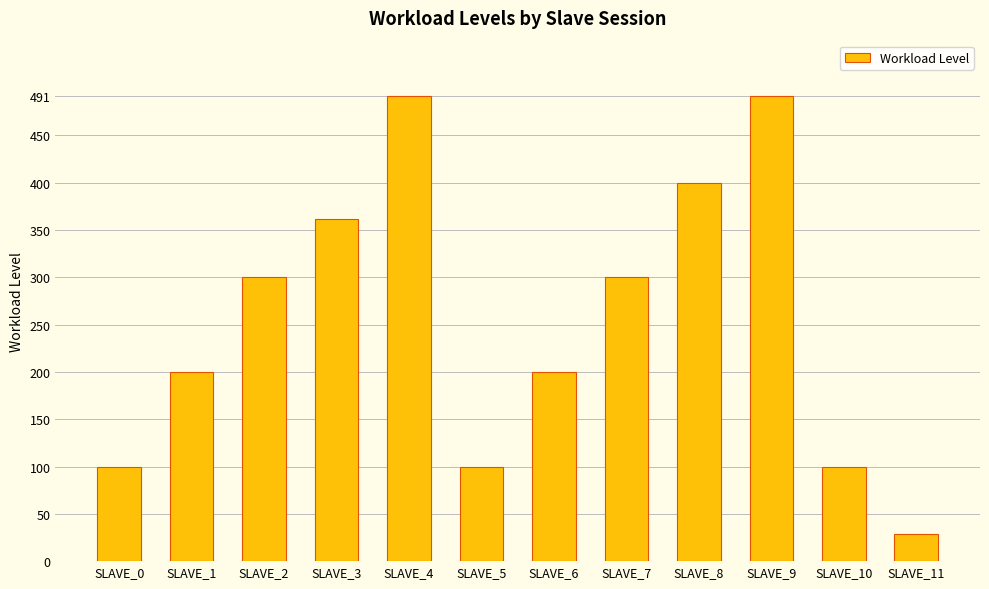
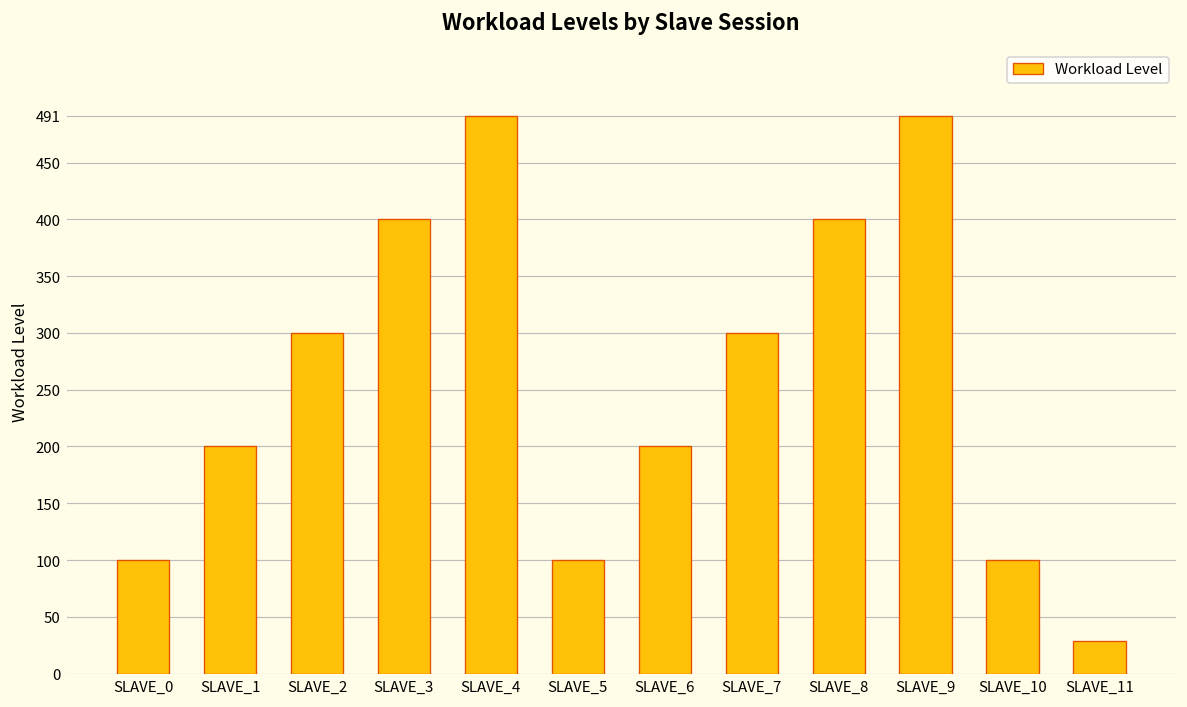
  {
    "SLAVE_0": 100,
    "SLAVE_1": 200,
    "SLAVE_2": 300,
-   "SLAVE_3": 360,
+   "SLAVE_3": 400,
    "SLAVE_4": 490,
    "SLAVE_5": 100,
    "SLAVE_6": 200,
    "SLAVE_7": 300,
    "SLAVE_8": 400,
    "SLAVE_9": 490,
    "SLAVE_10": 100,
    "SLAVE_11": 30
  }
